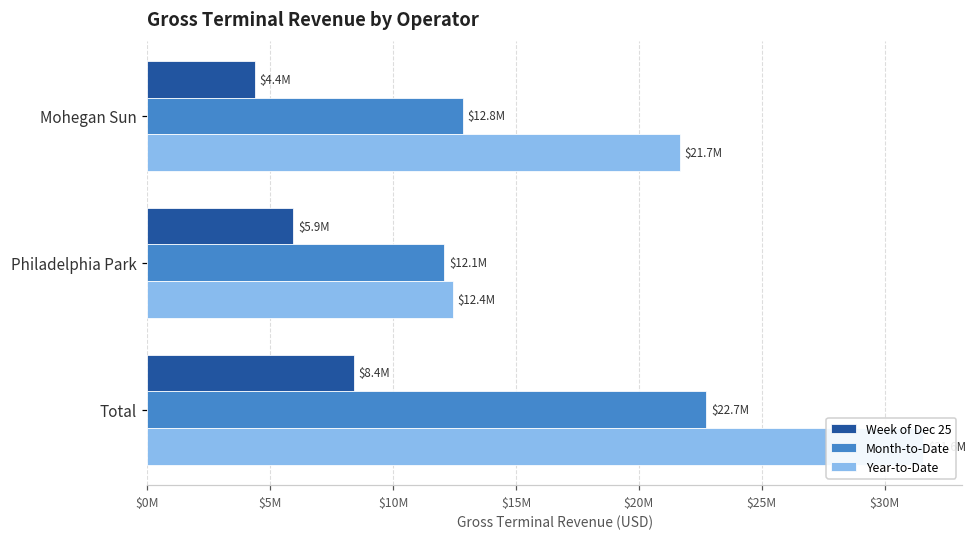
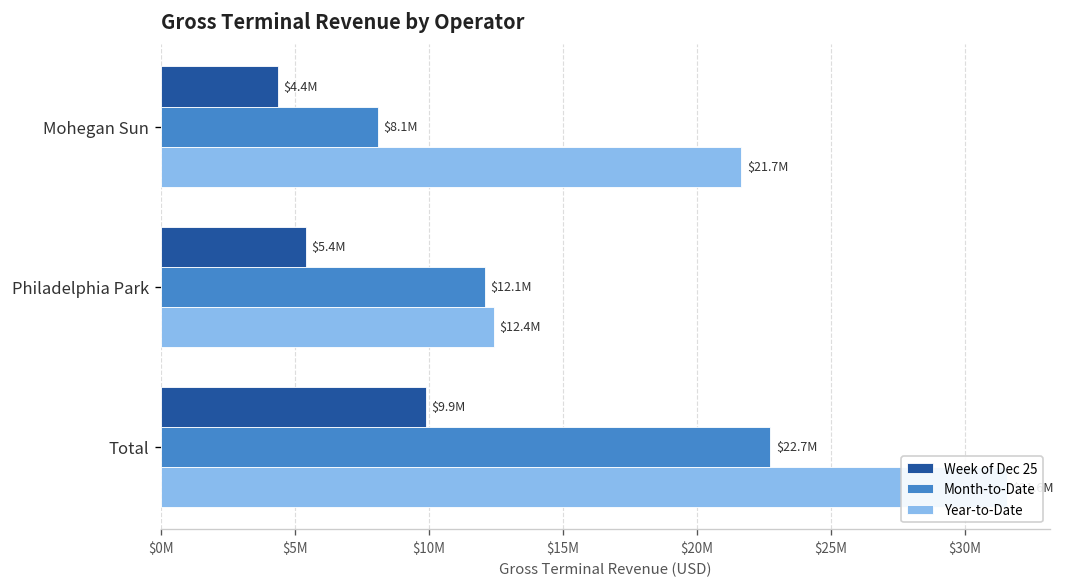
  {
    "Week of Dec 25": {
      "Mohegan Sun": "$4.4M",
-     "Philadelphia Park": "$5.9M",
-     "Total": "$8.4M"
+     "Philadelphia Park": "$5.4M",
+     "Total": "$9.9M"
    },
    "Month-to-Date": {
-     "Mohegan Sun": "$12.8M",
+     "Mohegan Sun": "$8.1M",
      "Philadelphia Park": "$12.1M",
      "Total": "$22.7M"
    },
    "Year-to-Date": {
      "Mohegan Sun": "$21.7M",
      "Philadelphia Park": "$12.4M"
    }
  }
